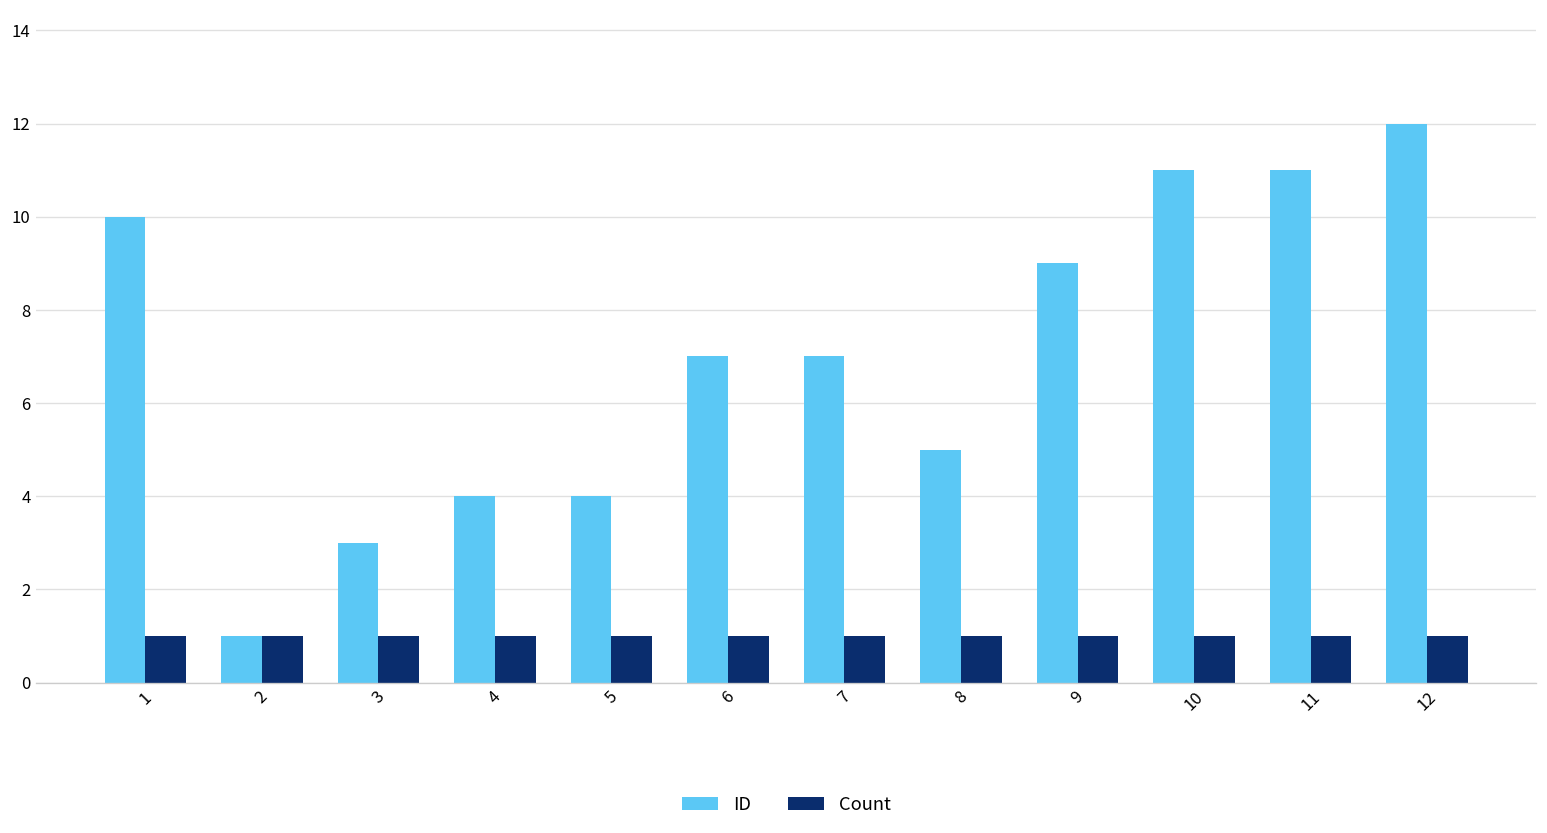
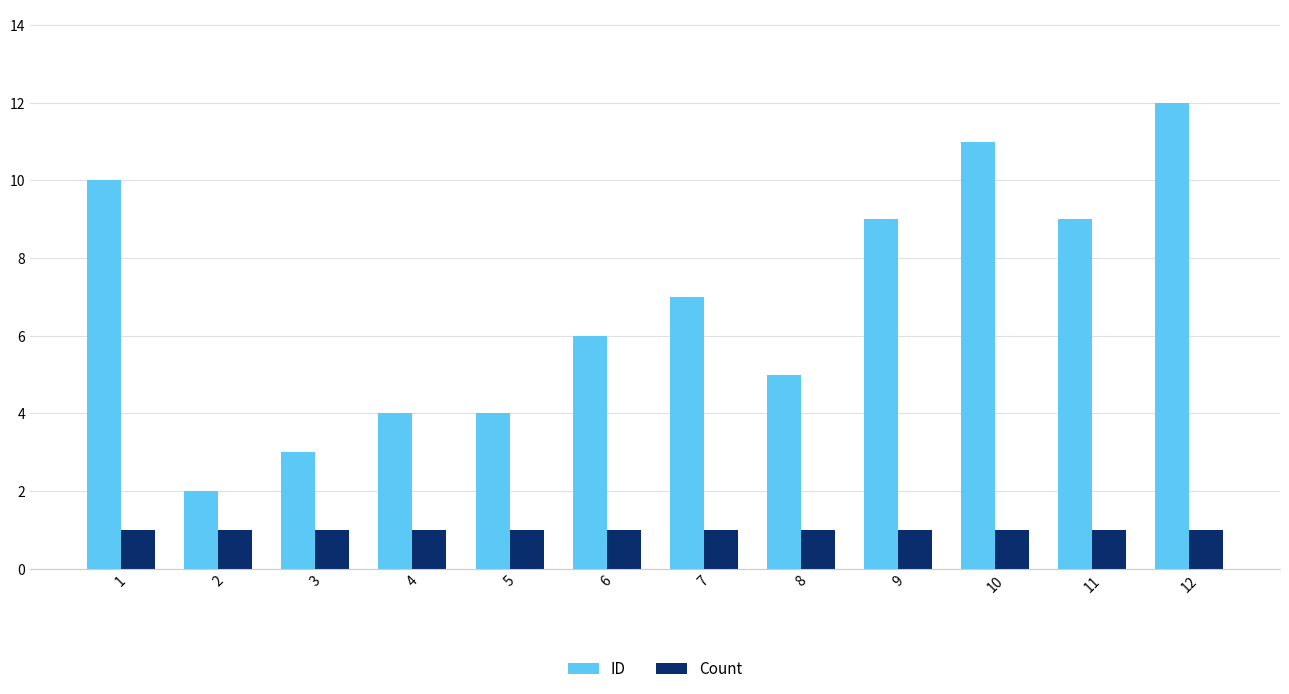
  {
    "ID": {
      "1": 10,
-     "2": 1,
+     "2": 2,
      "3": 3,
      "4": 4,
      "5": 4,
-     "6": 7,
+     "6": 6,
      "7": 7,
      "8": 5,
      "9": 9,
      "10": 11,
-     "11": 11,
+     "11": 9,
      "12": 12
    },
    "Count": {
      "1": 1,
      "2": 1,
      "3": 1,
      "4": 1,
      "5": 1,
      "6": 1,
      "7": 1,
      "8": 1,
      "9": 1,
      "10": 1,
      "11": 1,
      "12": 1
    }
  }
